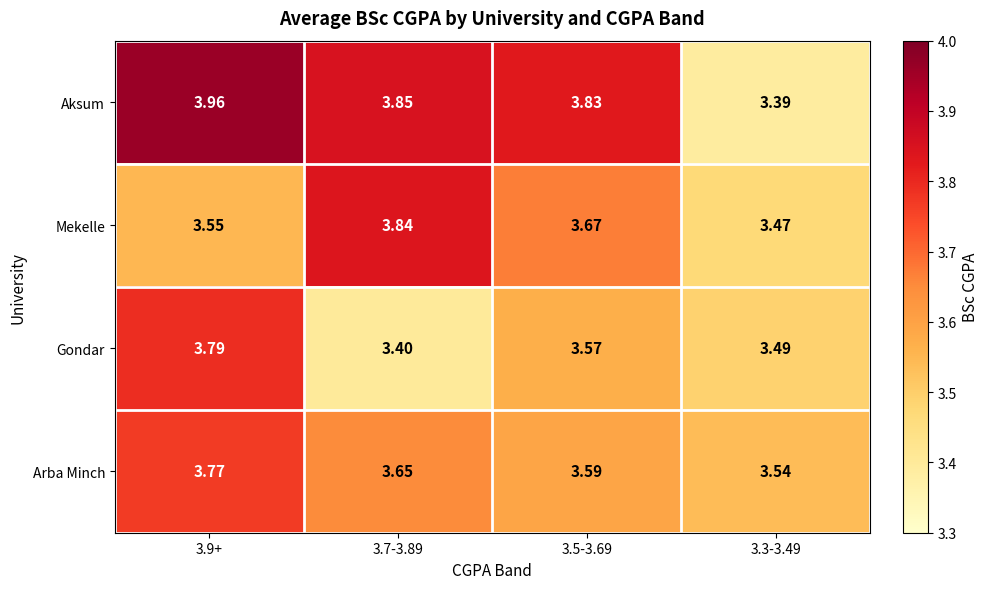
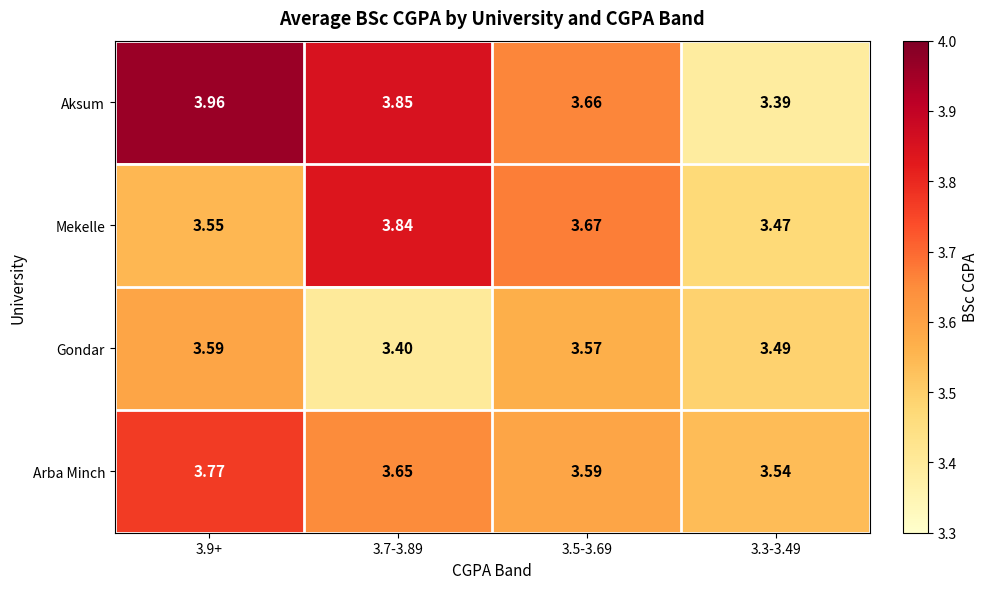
  {
    "Aksum": {
      "3.9+": 3.96,
      "3.7-3.89": 3.85,
-     "3.5-3.69": 3.83,
+     "3.5-3.69": 3.66,
      "3.3-3.49": 3.39
    },
    "Mekelle": {
      "3.9+": 3.55,
      "3.7-3.89": 3.84,
      "3.5-3.69": 3.67,
      "3.3-3.49": 3.47
    },
    "Gondar": {
-     "3.9+": 3.79,
+     "3.9+": 3.59,
      "3.7-3.89": 3.40,
      "3.5-3.69": 3.57,
      "3.3-3.49": 3.49
    },
    "Arba Minch": {
      "3.9+": 3.77,
      "3.7-3.89": 3.65,
      "3.5-3.69": 3.59,
      "3.3-3.49": 3.54
    }
  }
